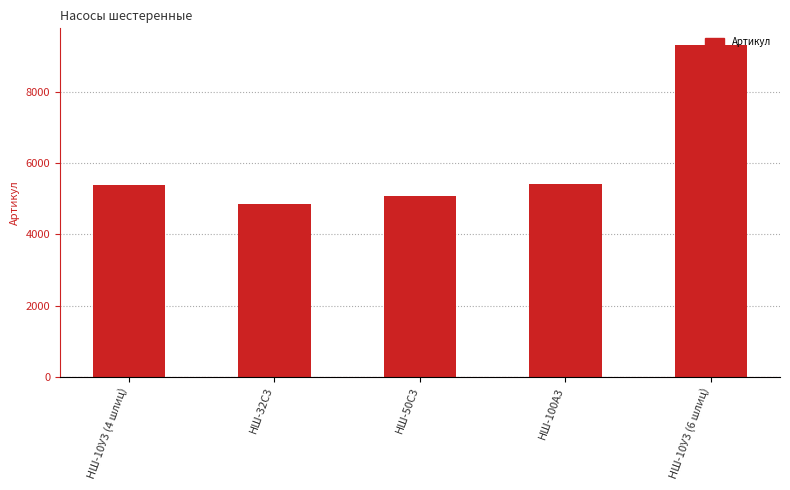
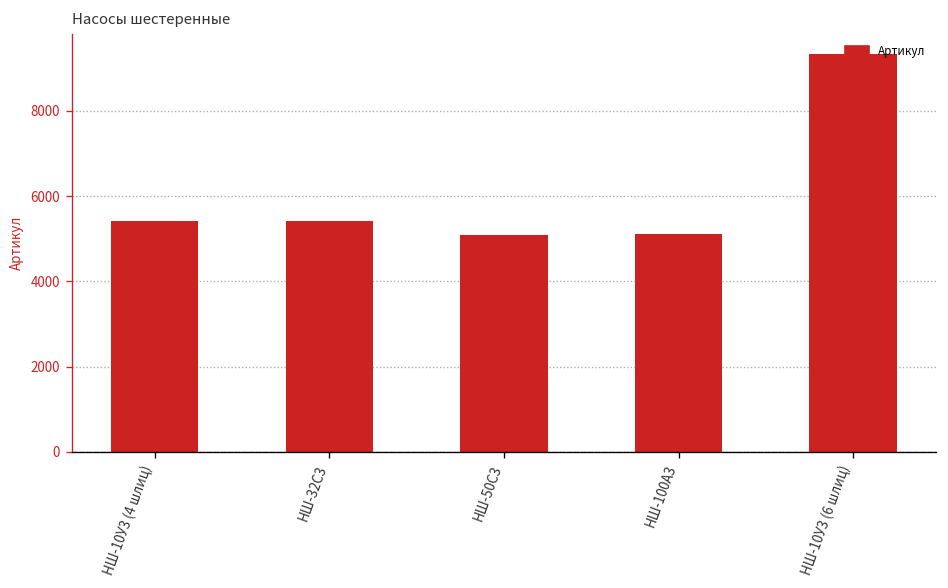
  {
    "НШ-10У3 (4 шлиц)": 5400,
-   "НШ-32С3": 4900,
+   "НШ-32С3": 5400,
    "НШ-50С3": 5100,
-   "НШ-100А3": 5400,
+   "НШ-100А3": 5100,
    "НШ-10У3 (6 шлиц)": 9300
  }
